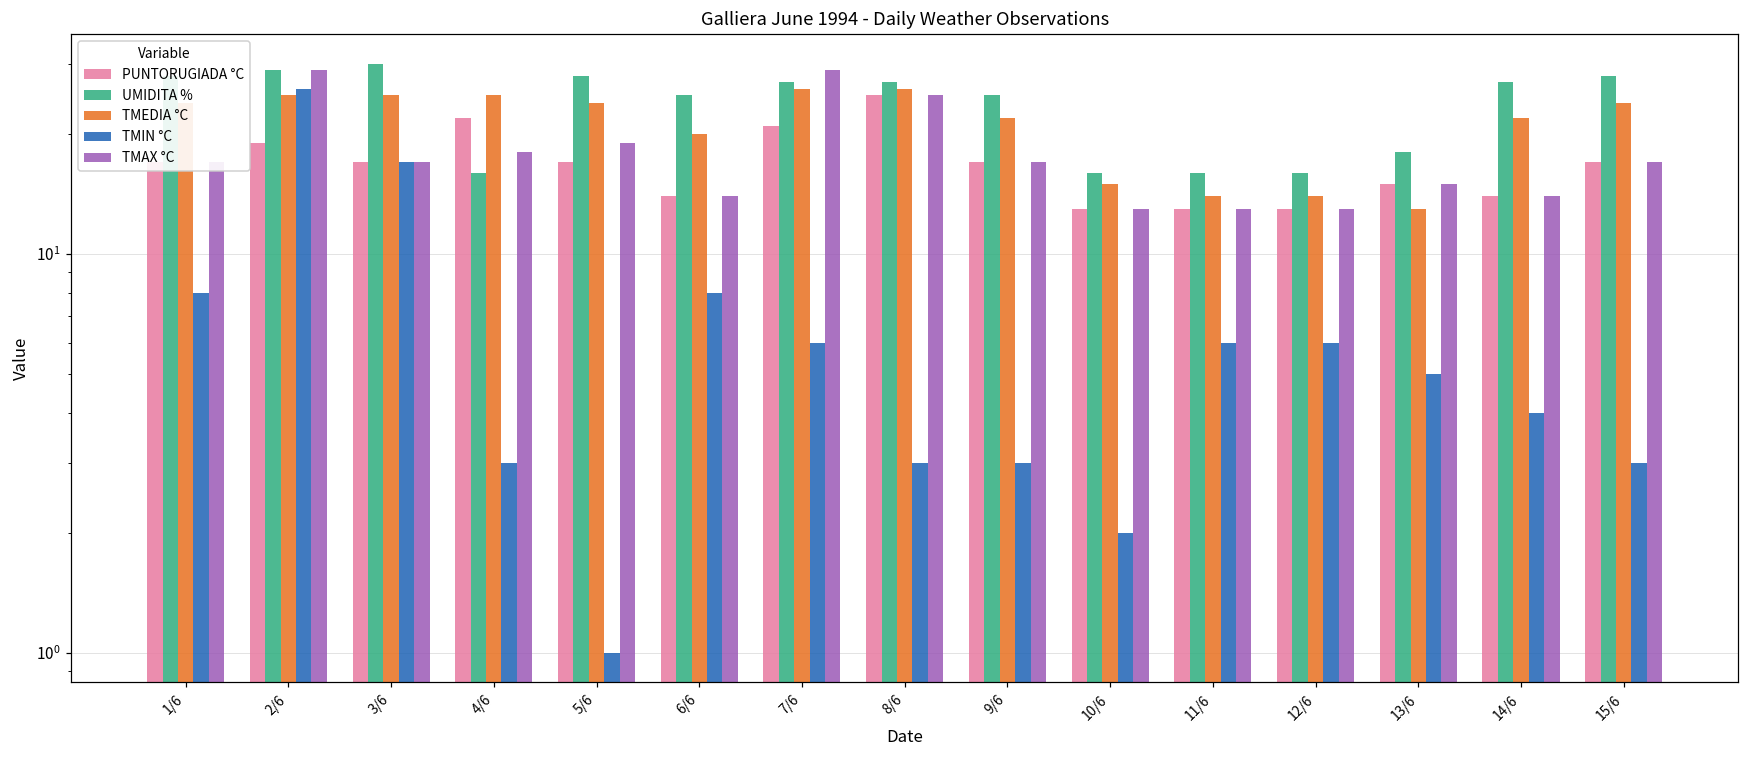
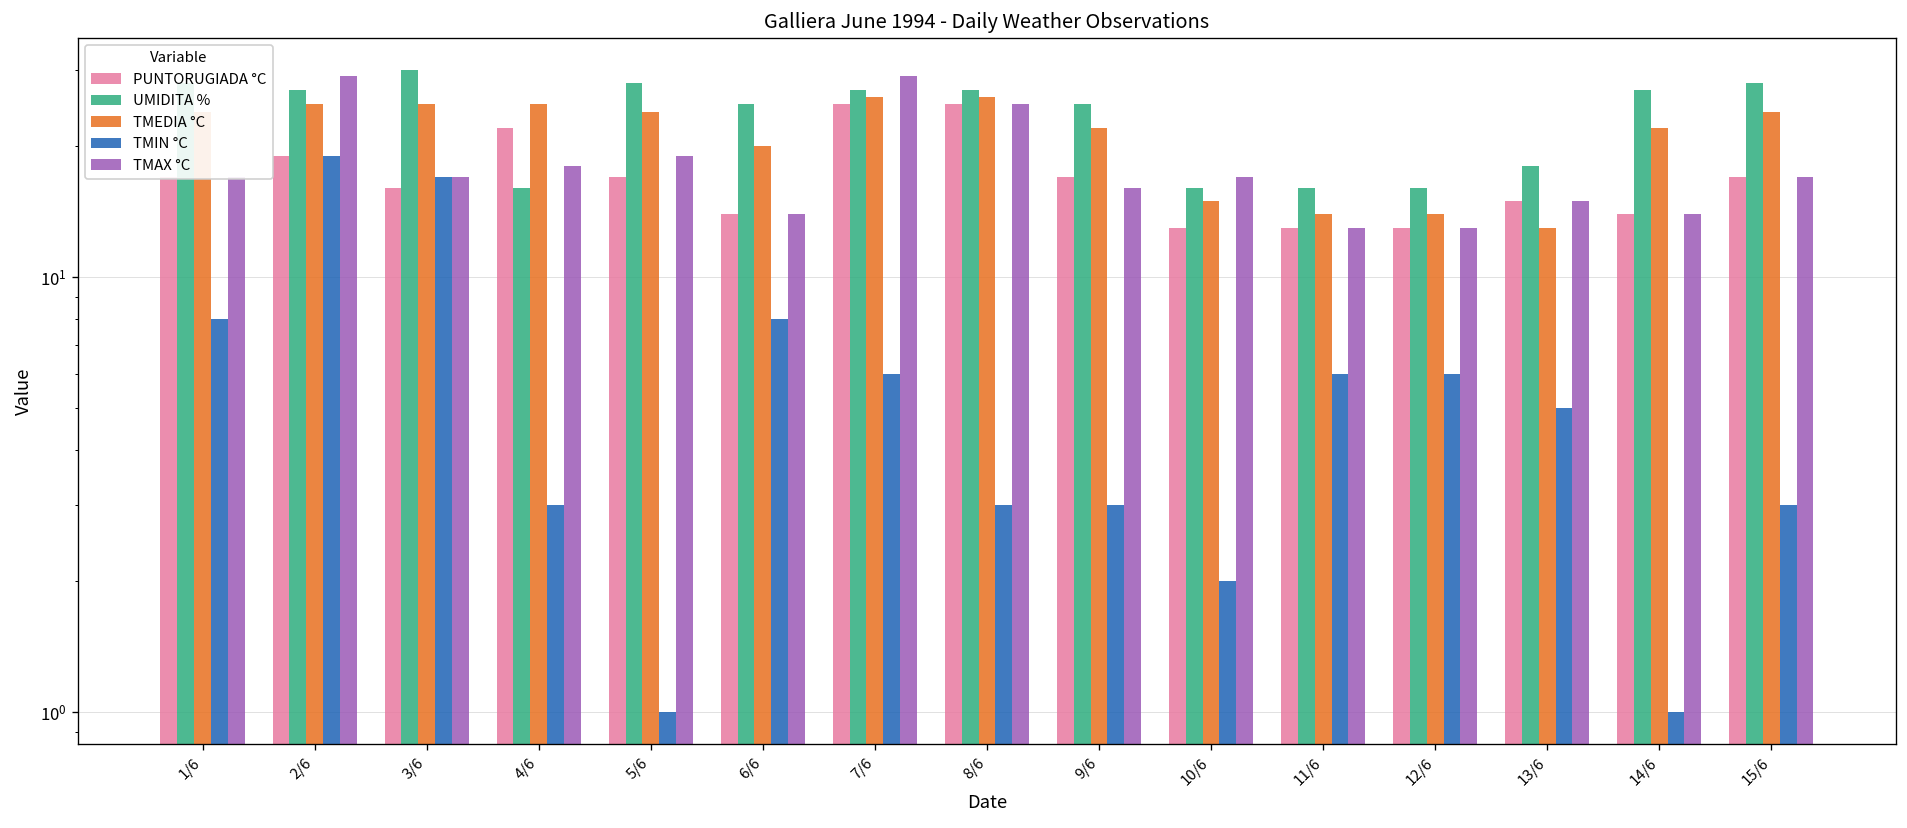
  {
    "PUNTORUGIADA °C": {
      "2/6": 19,
-     "3/6": 17,
+     "3/6": 16,
      "4/6": 22,
      "5/6": 17,
      "6/6": 14,
-     "7/6": 21,
+     "7/6": 25,
      "8/6": 25,
      "9/6": 17,
      "10/6": 13,
      "11/6": 13,
      "12/6": 13,
      "13/6": 15,
      "14/6": 14,
      "15/6": 17
    },
    "UMIDITA %": {
-     "2/6": 29,
+     "2/6": 27,
      "3/6": 30,
      "4/6": 16,
      "5/6": 28,
      "6/6": 25,
      "7/6": 27,
      "8/6": 27,
      "9/6": 25,
      "10/6": 16,
      "11/6": 16,
      "12/6": 16,
      "13/6": 18,
      "14/6": 27,
      "15/6": 28
    },
    "TMEDIA °C": {
      "2/6": 25,
      "3/6": 25,
      "4/6": 25,
      "5/6": 24,
      "6/6": 20,
      "7/6": 26,
      "8/6": 26,
      "9/6": 22,
      "10/6": 15,
      "11/6": 14,
      "12/6": 14,
      "13/6": 13,
      "14/6": 22,
      "15/6": 24
    },
    "TMIN °C": {
      "1/6": 8,
-     "2/6": 26,
+     "2/6": 19,
      "3/6": 17,
      "4/6": 3,
      "5/6": 1,
      "6/6": 8,
      "7/6": 6,
      "8/6": 3,
      "9/6": 3,
      "10/6": 2,
      "11/6": 6,
      "12/6": 6,
      "13/6": 5,
-     "14/6": 4,
+     "14/6": 1,
      "15/6": 3
    },
    "TMAX °C": {
      "2/6": 29,
      "3/6": 17,
      "4/6": 18,
      "5/6": 19,
      "6/6": 14,
      "7/6": 29,
      "8/6": 25,
-     "9/6": 17,
-     "10/6": 13,
+     "9/6": 16,
+     "10/6": 17,
      "11/6": 13,
      "12/6": 13,
      "13/6": 15,
      "14/6": 14,
      "15/6": 17
    }
  }
